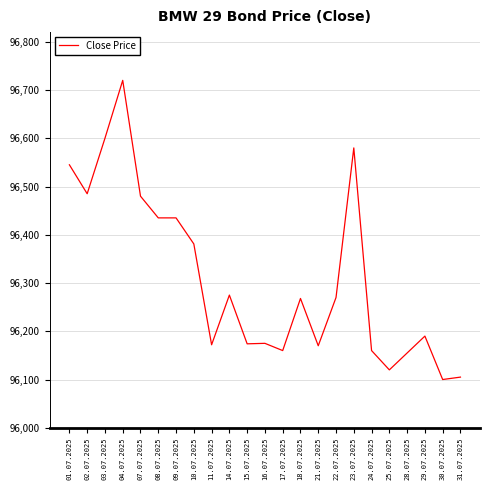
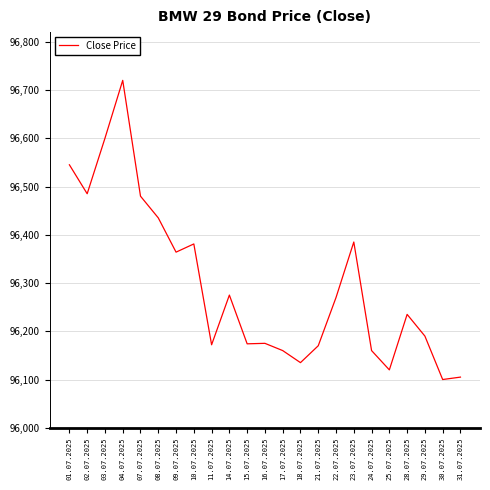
  {
    "01.07.2025": "96,550",
    "02.07.2025": "96,490",
    "03.07.2025": "96,600",
    "04.07.2025": "96,720",
    "07.07.2025": "96,480",
    "08.07.2025": "96,440",
-   "09.07.2025": "96,440",
+   "09.07.2025": "96,360",
    "10.07.2025": "96,380",
    "11.07.2025": "96,170",
    "14.07.2025": "96,280",
    "15.07.2025": "96,170",
    "16.07.2025": "96,180",
    "17.07.2025": "96,160",
-   "18.07.2025": "96,270",
+   "18.07.2025": "96,140",
    "21.07.2025": "96,170",
    "22.07.2025": "96,270",
-   "23.07.2025": "96,580",
+   "23.07.2025": "96,390",
    "24.07.2025": "96,160",
    "25.07.2025": "96,120",
-   "28.07.2025": "96,160",
+   "28.07.2025": "96,240",
    "29.07.2025": "96,190",
    "30.07.2025": "96,100",
    "31.07.2025": "96,110"
  }
